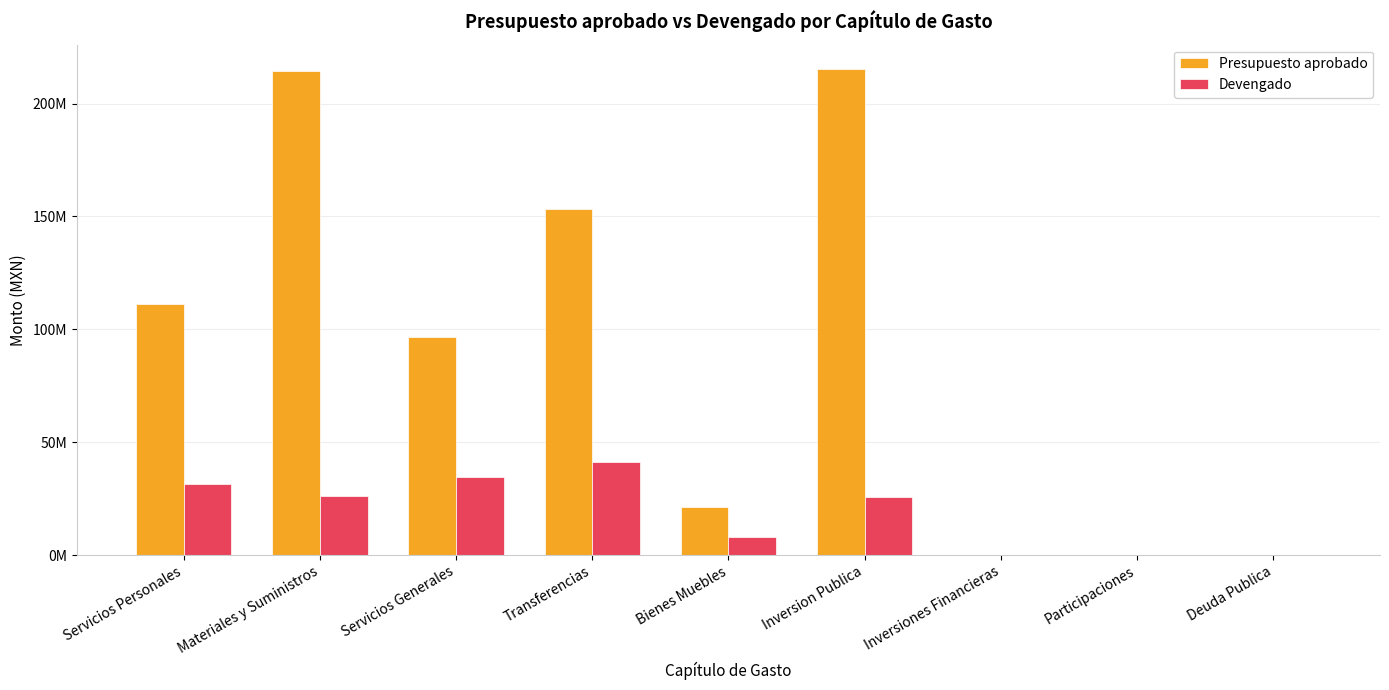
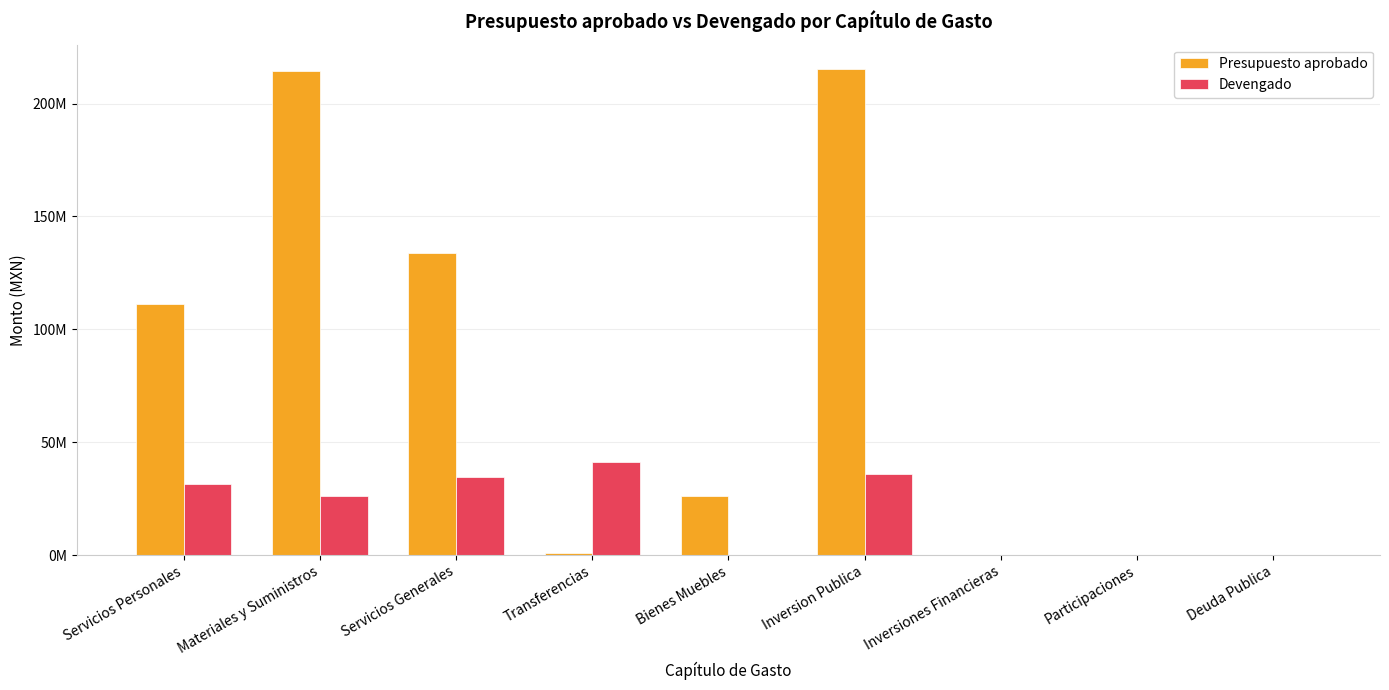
  {
    "Presupuesto aprobado": {
      "Servicios Personales": 111000000,
      "Materiales y Suministros": 214000000,
-     "Servicios Generales": 96000000,
-     "Transferencias": 153000000,
-     "Bienes Muebles": 21000000,
+     "Servicios Generales": 134000000,
+     "Transferencias": 1000000,
+     "Bienes Muebles": 26000000,
      "Inversion Publica": 215000000,
      "Inversiones Financieras": 0,
      "Participaciones": 0,
      "Deuda Publica": 0
    },
    "Devengado": {
      "Servicios Personales": 32000000,
      "Materiales y Suministros": 26000000,
      "Servicios Generales": 34000000,
      "Transferencias": 41000000,
-     "Bienes Muebles": 8000000,
-     "Inversion Publica": 26000000,
+     "Bienes Muebles": 0,
+     "Inversion Publica": 36000000,
      "Inversiones Financieras": 0,
      "Participaciones": 0,
      "Deuda Publica": 0
    }
  }
